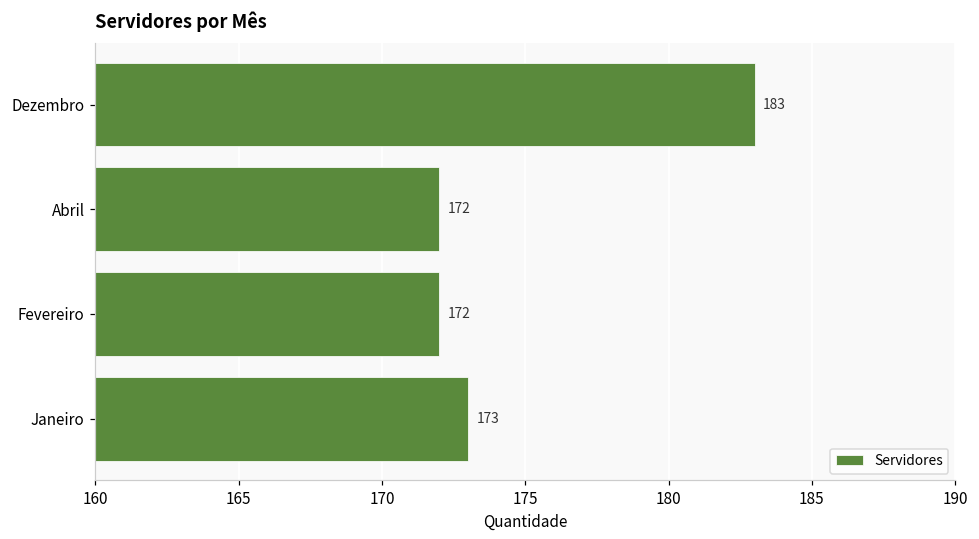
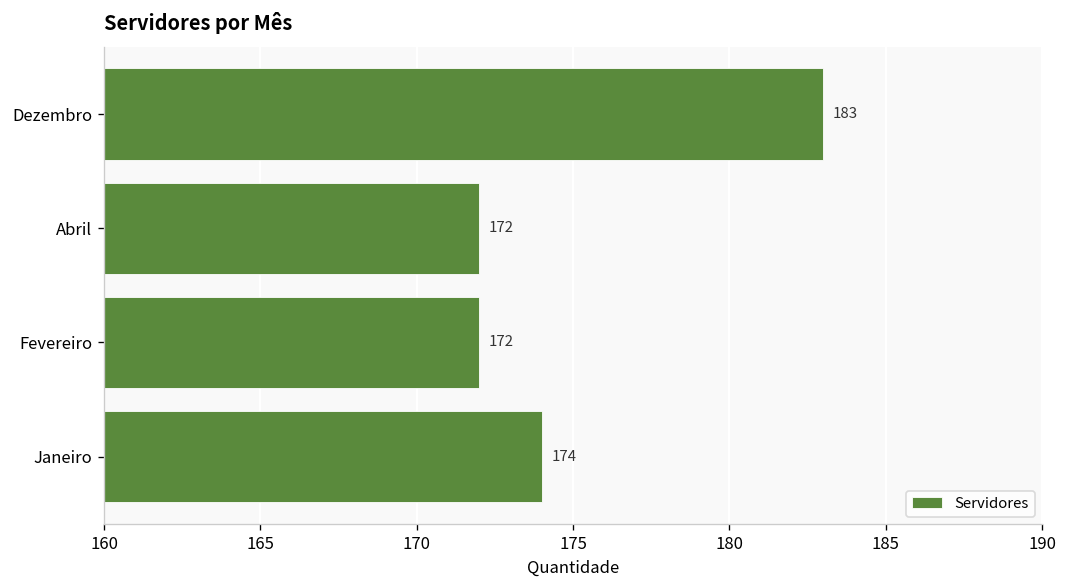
  {
    "Dezembro": 183,
    "Abril": 172,
    "Fevereiro": 172,
-   "Janeiro": 173
+   "Janeiro": 174
  }
